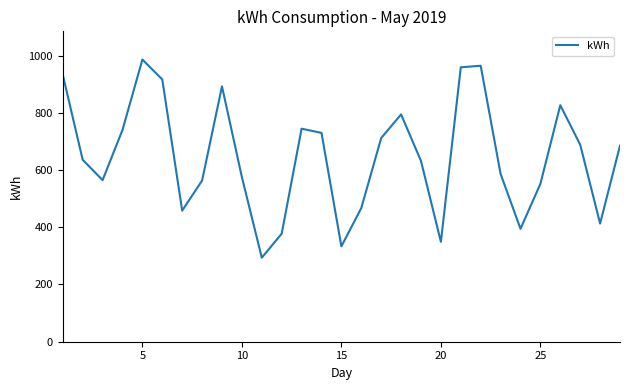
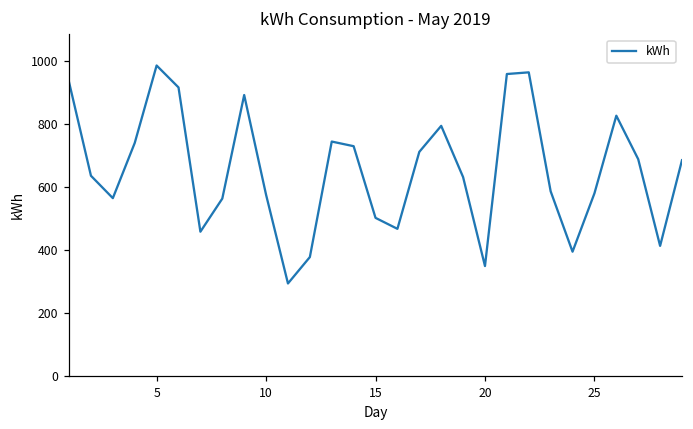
  {
    "5": 990,
    "10": 580,
-   "15": 330,
+   "15": 500,
    "20": 350,
-   "25": 550
+   "25": 580
  }
